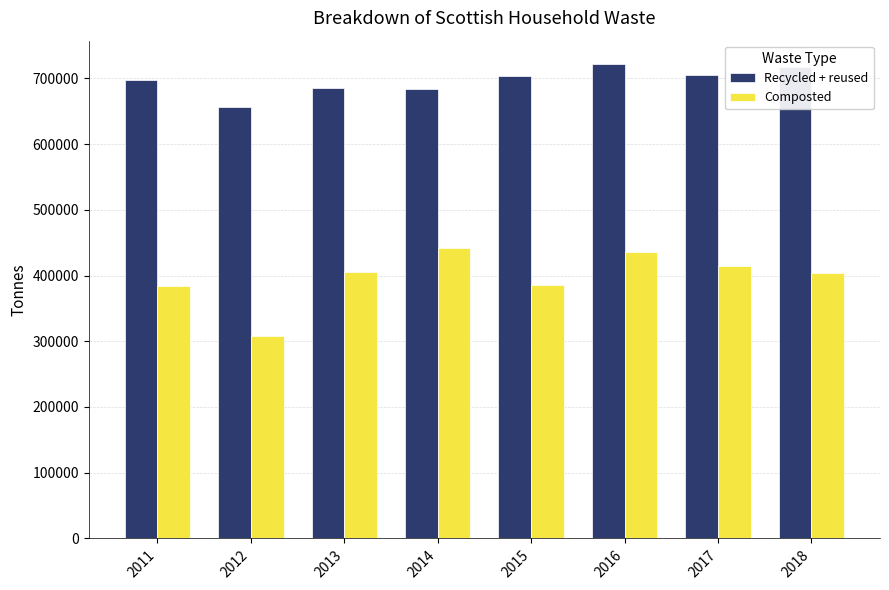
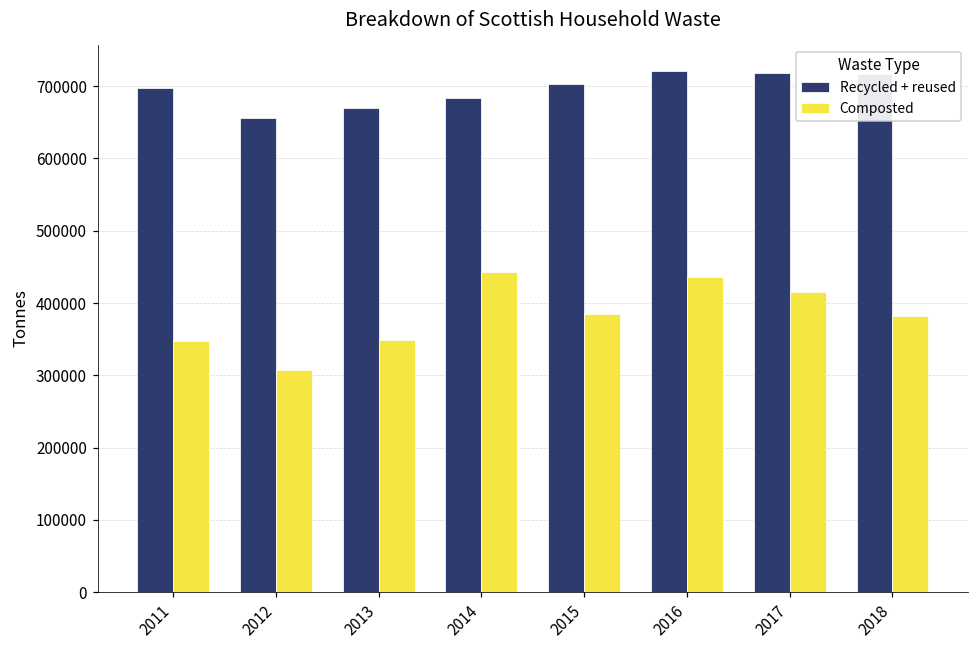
  {
    "Recycled + reused": {
      "2011": 700000,
      "2012": 660000,
-     "2013": 680000,
+     "2013": 670000,
      "2014": 680000,
      "2015": 700000,
      "2016": 720000,
-     "2017": 710000
+     "2017": 720000
    },
    "Composted": {
-     "2011": 380000,
+     "2011": 350000,
      "2012": 310000,
-     "2013": 400000,
+     "2013": 350000,
      "2014": 440000,
      "2015": 390000,
      "2016": 440000,
      "2017": 420000,
-     "2018": 400000
+     "2018": 380000
    }
  }
